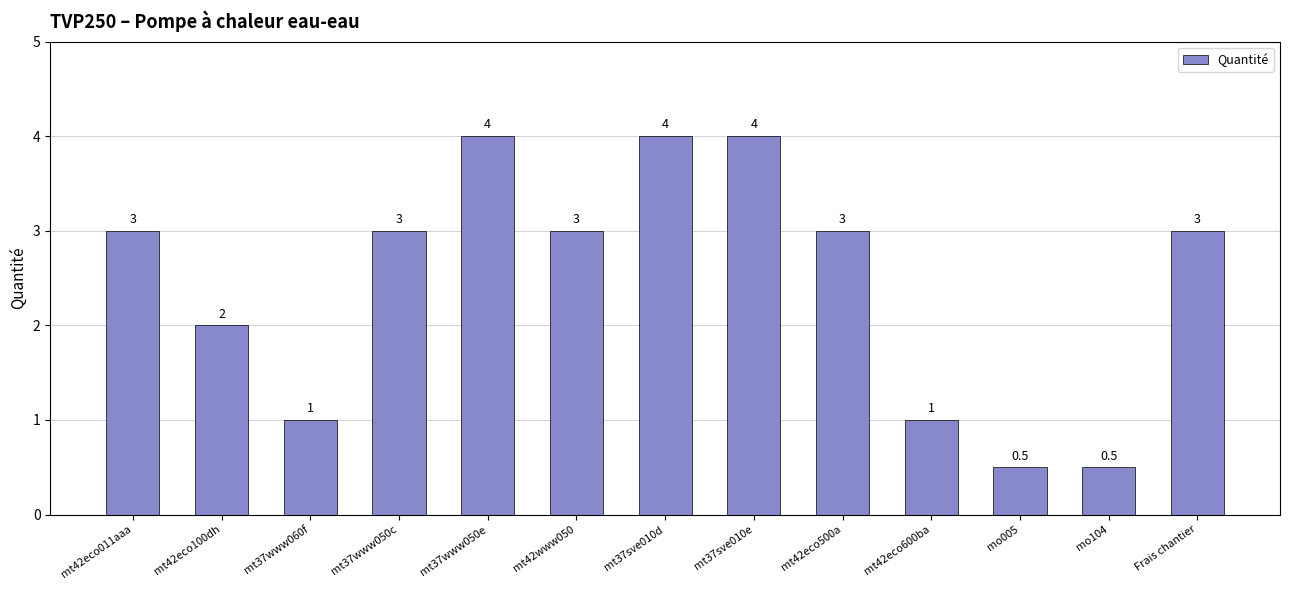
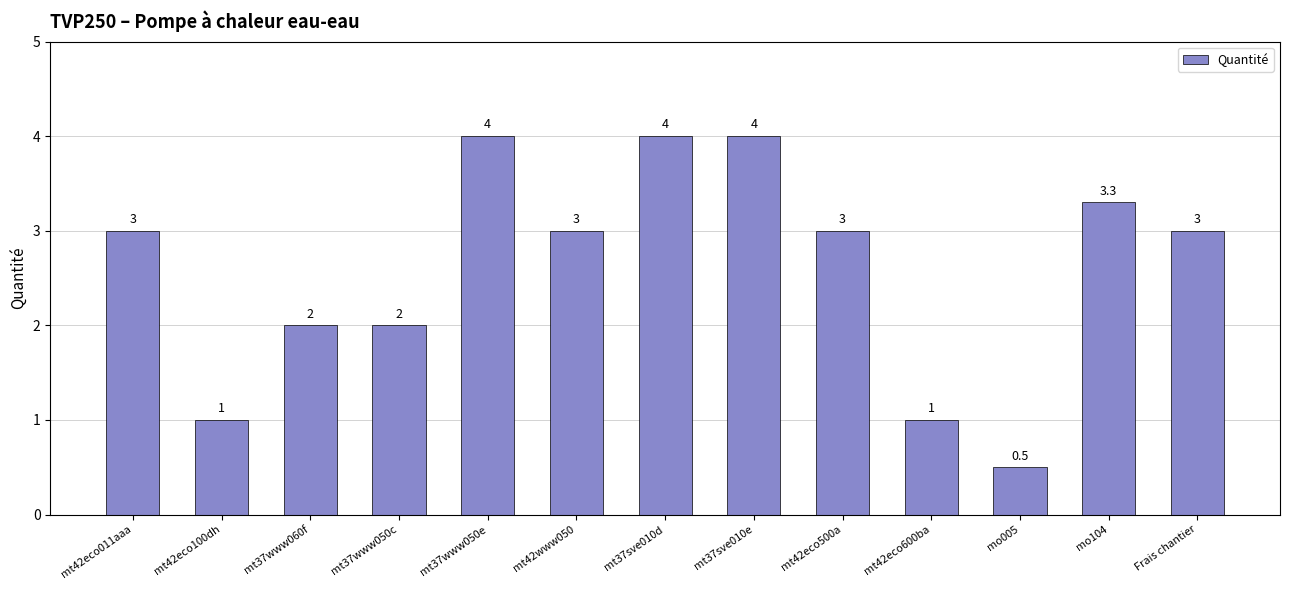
  {
    "mt42eco011aaa": 3,
-   "mt42eco100dh": 2,
-   "mt37www060f": 1,
-   "mt37www050c": 3,
+   "mt42eco100dh": 1,
+   "mt37www060f": 2,
+   "mt37www050c": 2,
    "mt37www050e": 4,
    "mt42www050": 3,
    "mt37sve010d": 4,
    "mt37sve010e": 4,
    "mt42eco500a": 3,
    "mt42eco600ba": 1,
    "mo005": 0.5,
-   "mo104": 0.5,
+   "mo104": 3.3,
    "Frais chantier": 3
  }
